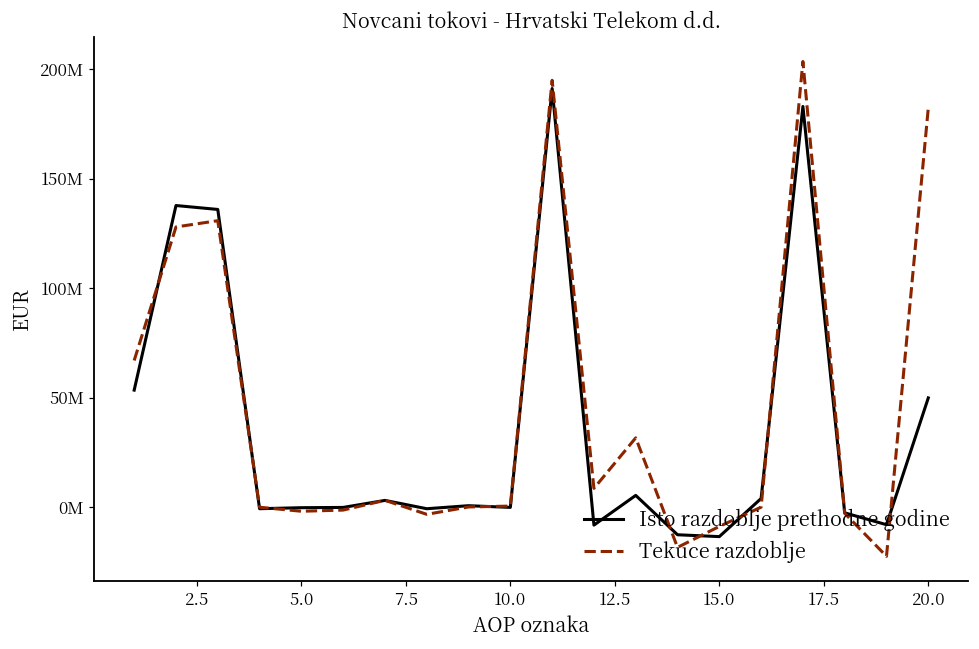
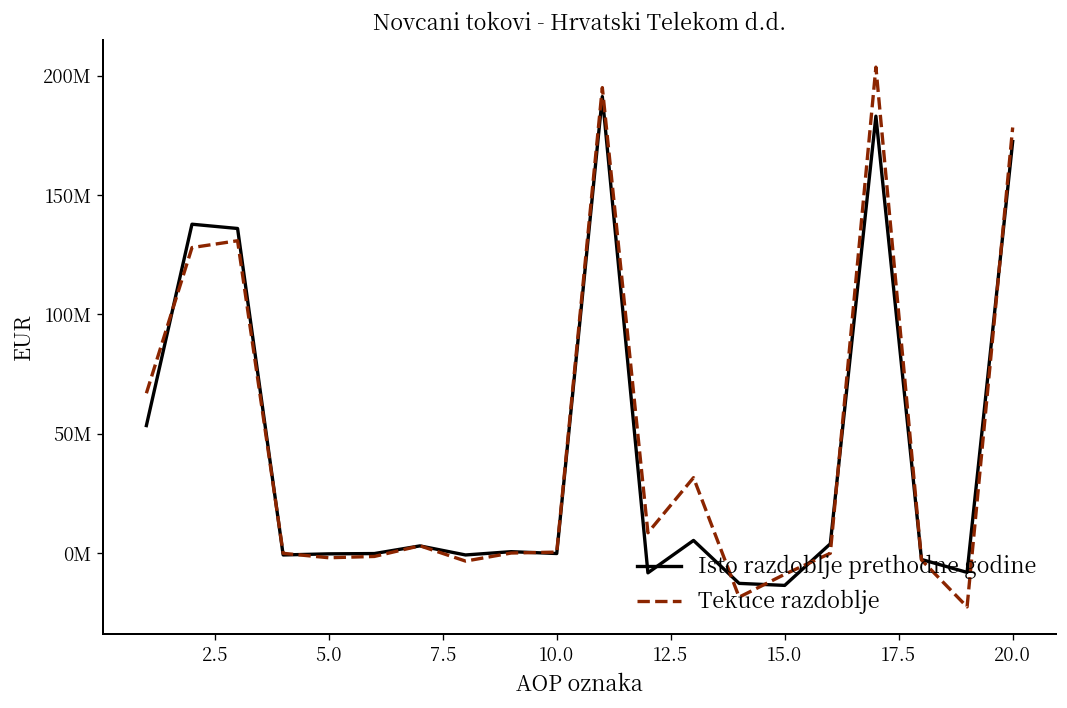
  {
    "Isto razdoblje prethodne godine": {
      "5.0": 0,
      "15.0": -13000000,
-     "20.0": 50000000
+     "20.0": 172000000
    },
    "Tekuce razdoblje": {
      "5.0": -2000000,
      "15.0": -9000000,
-     "20.0": 182000000
+     "20.0": 178000000
    }
  }
